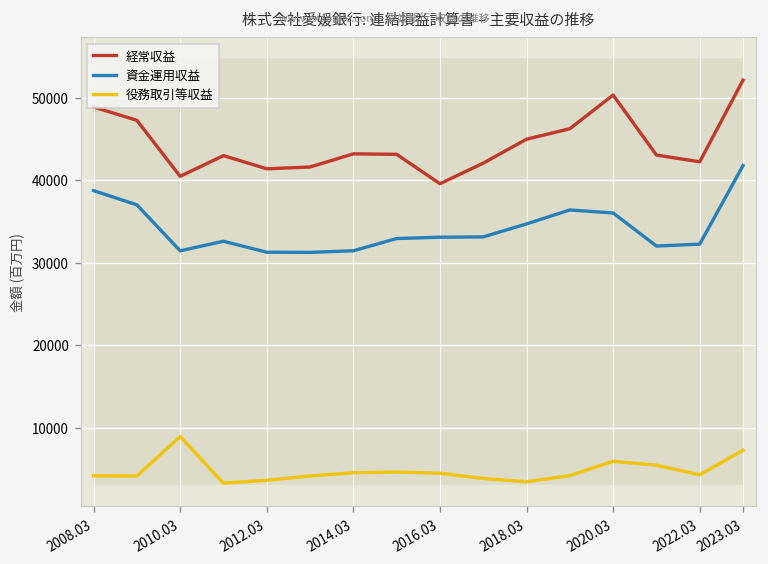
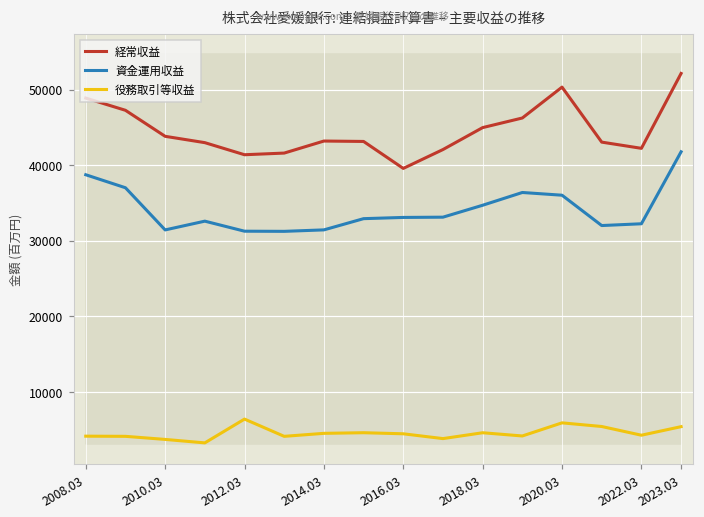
  {
    "経常収益": {
      "2008.03": 49000,
-     "2010.03": 40000,
+     "2010.03": 44000,
      "2012.03": 41000,
      "2014.03": 43000,
      "2016.03": 40000,
      "2018.03": 45000,
      "2020.03": 50000,
      "2022.03": 42000,
      "2023.03": 52000
    },
    "資金運用収益": {
      "2008.03": 39000,
      "2010.03": 31000,
      "2012.03": 31000,
      "2014.03": 31000,
      "2016.03": 33000,
      "2018.03": 35000,
      "2020.03": 36000,
      "2022.03": 32000,
      "2023.03": 42000
    },
    "役務取引等収益": {
      "2008.03": 4000,
-     "2010.03": 9000,
-     "2012.03": 4000,
+     "2010.03": 4000,
+     "2012.03": 6000,
      "2014.03": 5000,
      "2016.03": 4000,
-     "2018.03": 3000,
+     "2018.03": 5000,
      "2020.03": 6000,
      "2022.03": 4000,
-     "2023.03": 7000
+     "2023.03": 5000
    }
  }
